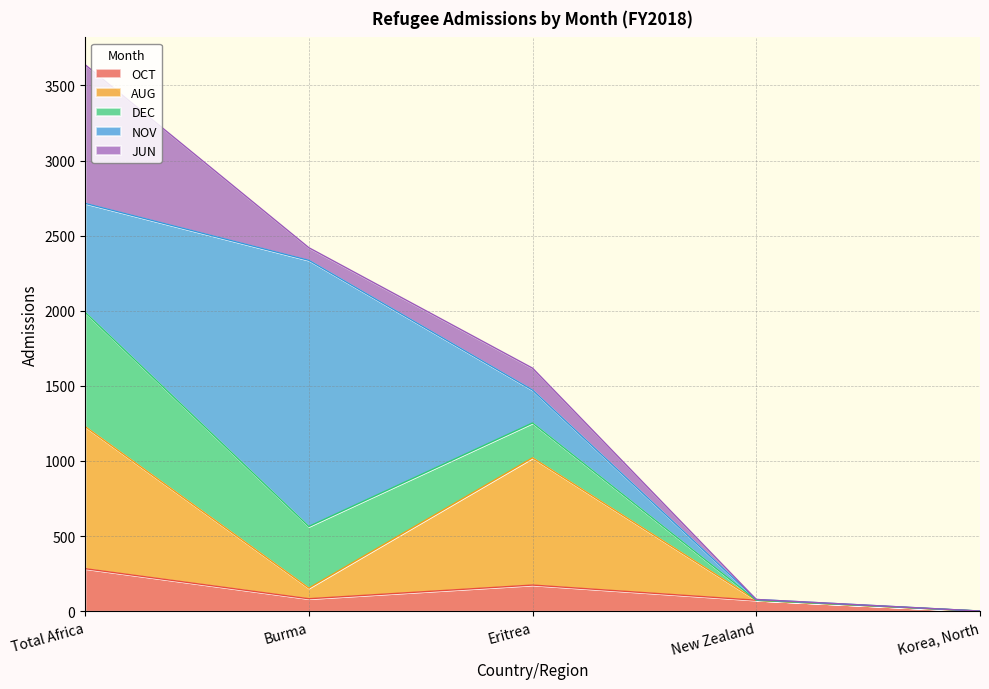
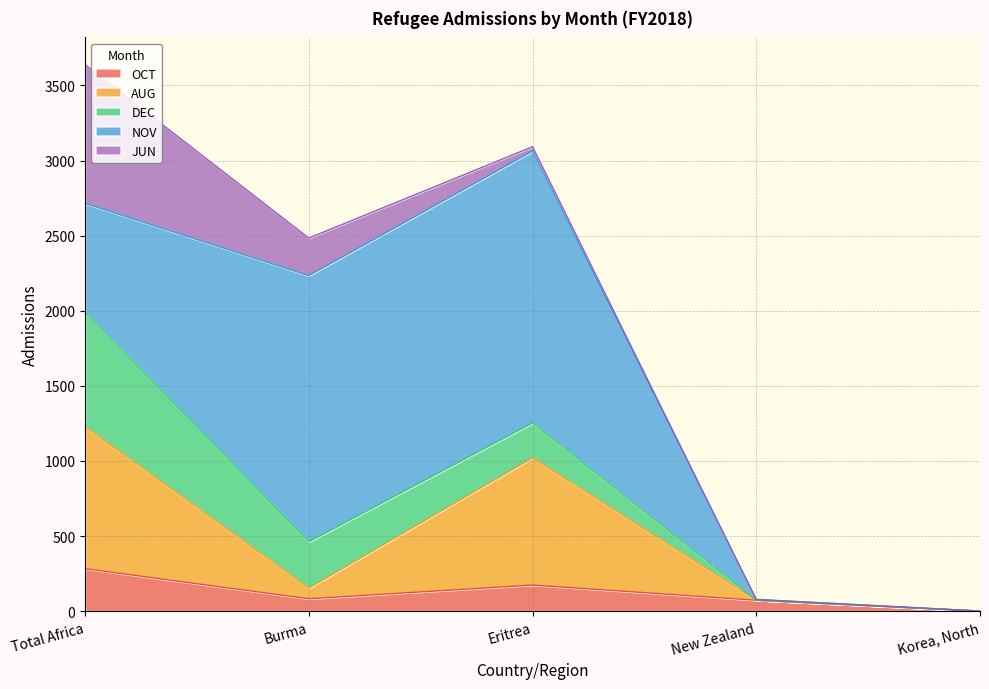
  {
    "OCT": {
      "Total Africa": 280,
      "Burma": 80,
      "Eritrea": 170
    },
    "AUG": {
      "Total Africa": 950,
      "Burma": 70,
      "Eritrea": 850
    },
    "DEC": {
      "Total Africa": 760,
-     "Burma": 410,
+     "Burma": 310,
      "Eritrea": 230
    },
    "NOV": {
      "Total Africa": 730,
      "Burma": 1770,
-     "Eritrea": 220
+     "Eritrea": 1810
    },
    "JUN": {
      "Total Africa": 920,
-     "Burma": 80,
-     "Eritrea": 150
+     "Burma": 250,
+     "Eritrea": 30
    }
  }
